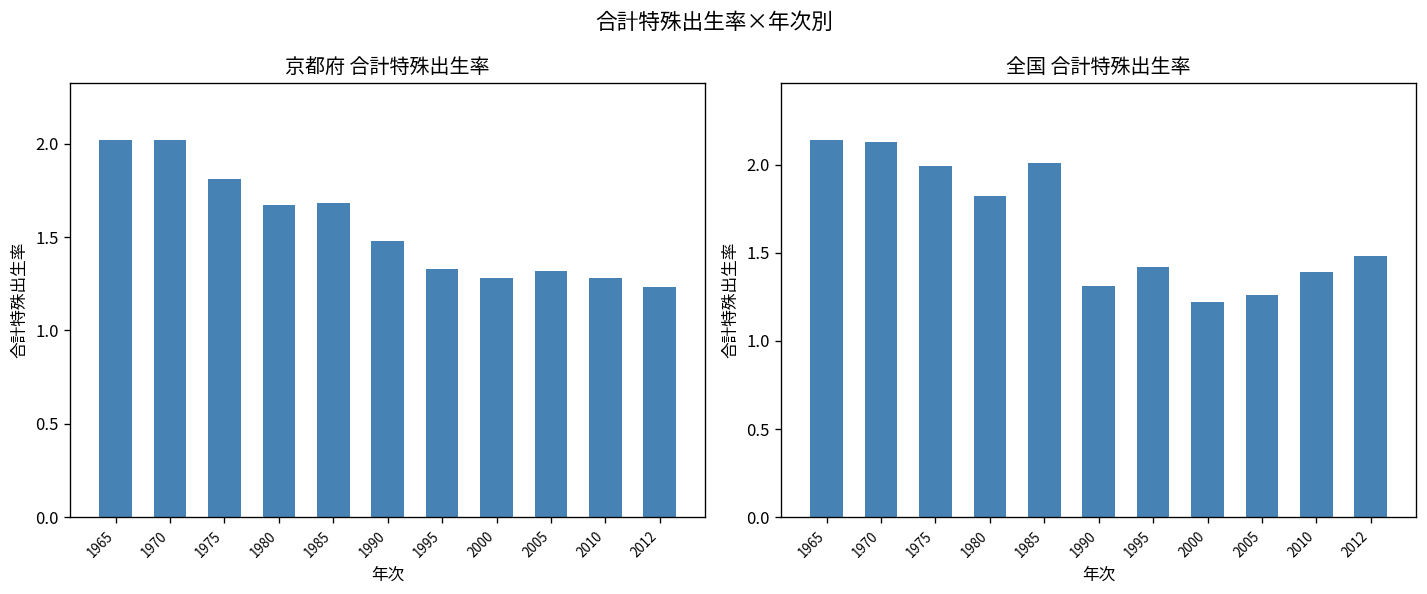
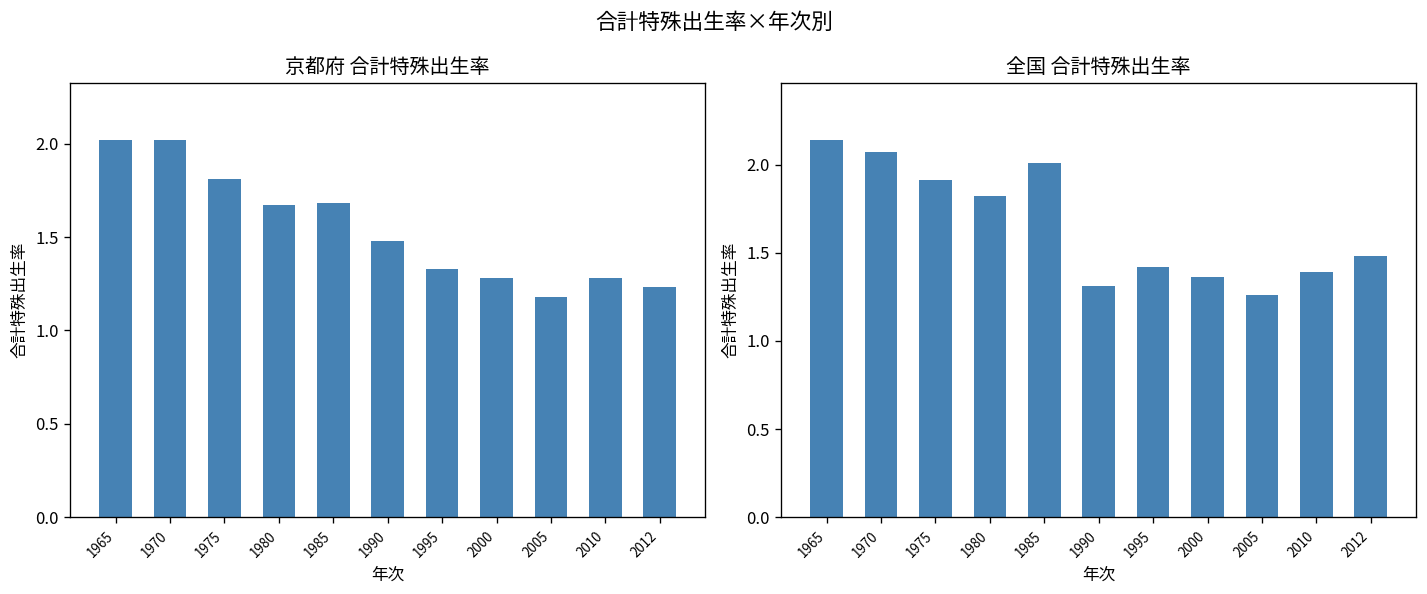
  {
    "京都府 合計特殊出生率": {
      "1965": 2.02,
      "1970": 2.02,
      "1975": 1.81,
      "1980": 1.67,
      "1985": 1.68,
      "1990": 1.48,
      "1995": 1.33,
      "2000": 1.28,
-     "2005": 1.32,
+     "2005": 1.18,
      "2010": 1.28,
      "2012": 1.23
    },
    "全国 合計特殊出生率": {
      "1965": 2.14,
-     "1970": 2.13,
-     "1975": 1.99,
+     "1970": 2.07,
+     "1975": 1.91,
      "1980": 1.82,
      "1985": 2.01,
      "1990": 1.31,
      "1995": 1.42,
-     "2000": 1.22,
+     "2000": 1.36,
      "2005": 1.26,
      "2010": 1.39,
      "2012": 1.48
    }
  }
